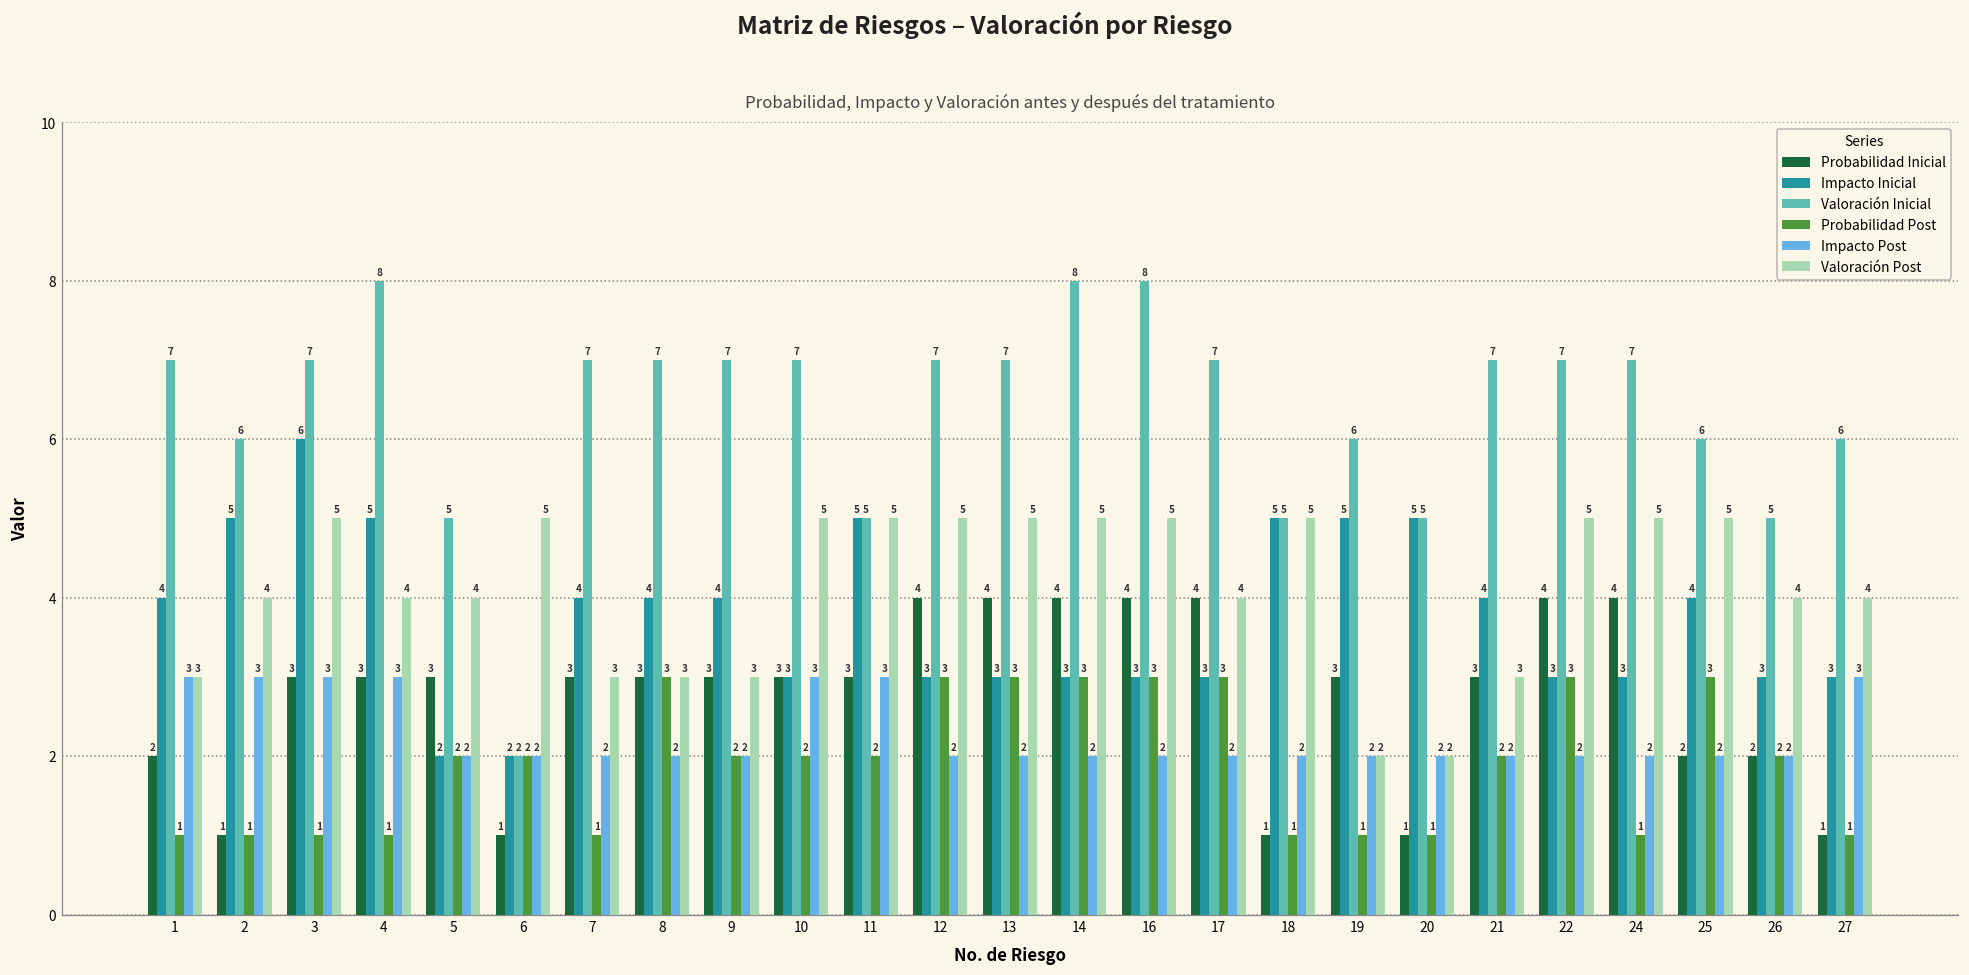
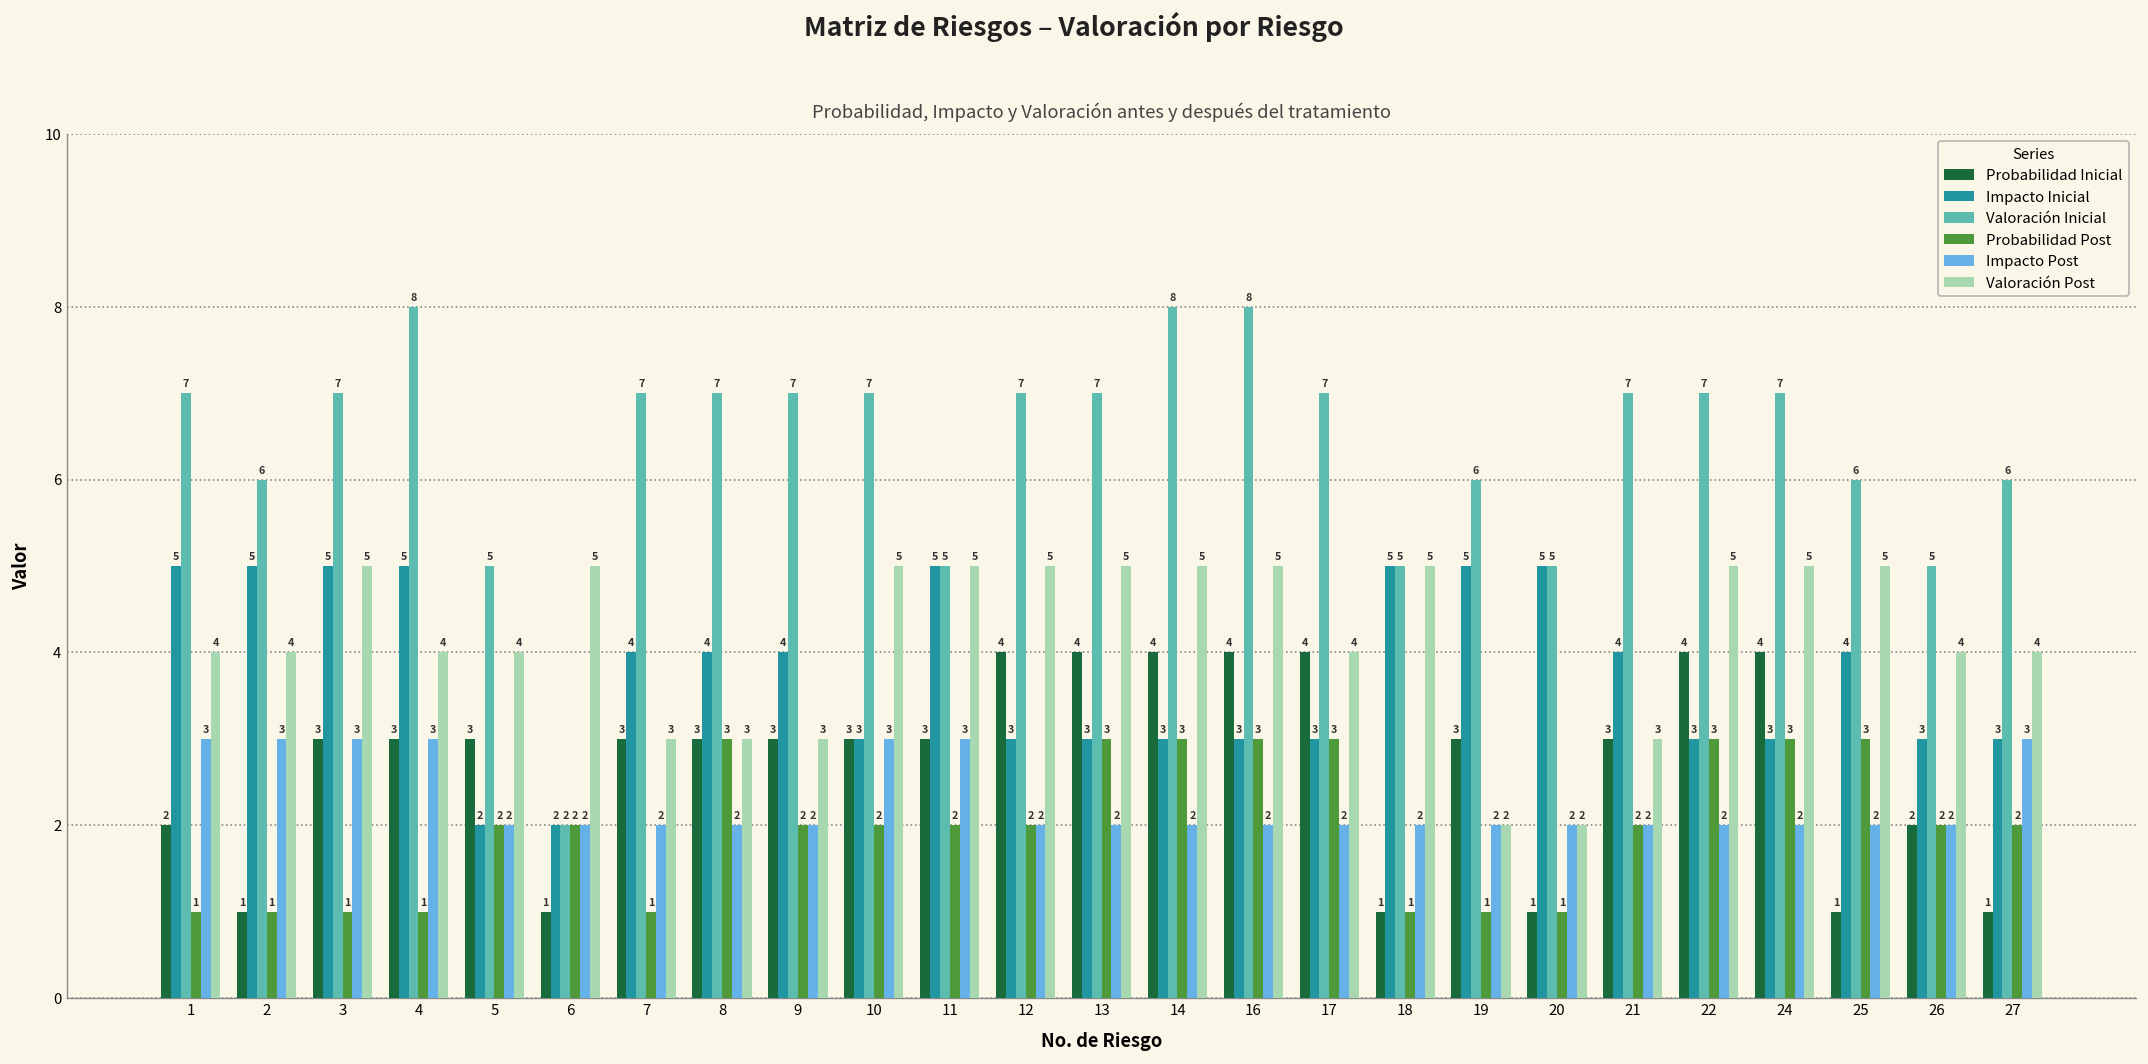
  {
    "Probabilidad Inicial": {
      "1": 2,
      "2": 1,
      "3": 3,
      "4": 3,
      "5": 3,
      "6": 1,
      "7": 3,
      "8": 3,
      "9": 3,
      "10": 3,
      "11": 3,
      "12": 4,
      "13": 4,
      "14": 4,
      "16": 4,
      "17": 4,
      "18": 1,
      "19": 3,
      "20": 1,
      "21": 3,
      "22": 4,
      "24": 4,
-     "25": 2,
+     "25": 1,
      "26": 2,
      "27": 1
    },
    "Impacto Inicial": {
-     "1": 4,
+     "1": 5,
      "2": 5,
-     "3": 6,
+     "3": 5,
      "4": 5,
      "5": 2,
      "6": 2,
      "7": 4,
      "8": 4,
      "9": 4,
      "10": 3,
      "11": 5,
      "12": 3,
      "13": 3,
      "14": 3,
      "16": 3,
      "17": 3,
      "18": 5,
      "19": 5,
      "20": 5,
      "21": 4,
      "22": 3,
      "24": 3,
      "25": 4,
      "26": 3,
      "27": 3
    },
    "Probabilidad Post": {
      "1": 1,
      "2": 1,
      "3": 1,
      "4": 1,
      "5": 2,
      "6": 2,
      "7": 1,
      "8": 3,
      "9": 2,
      "10": 2,
      "11": 2,
-     "12": 3,
+     "12": 2,
      "13": 3,
      "14": 3,
      "16": 3,
      "17": 3,
      "18": 1,
      "19": 1,
      "20": 1,
      "21": 2,
      "22": 3,
-     "24": 1,
+     "24": 3,
      "25": 3,
      "26": 2,
-     "27": 1
+     "27": 2
    },
    "Valoración Post": {
-     "1": 3,
+     "1": 4,
      "2": 4,
      "3": 5,
      "4": 4,
      "5": 4,
      "6": 5,
      "7": 3,
      "8": 3,
      "9": 3,
      "10": 5,
      "11": 5,
      "12": 5,
      "13": 5,
      "14": 5,
      "16": 5,
      "17": 4,
      "18": 5,
      "19": 2,
      "20": 2,
      "21": 3,
      "22": 5,
      "24": 5,
      "25": 5,
      "26": 4,
      "27": 4
    }
  }
